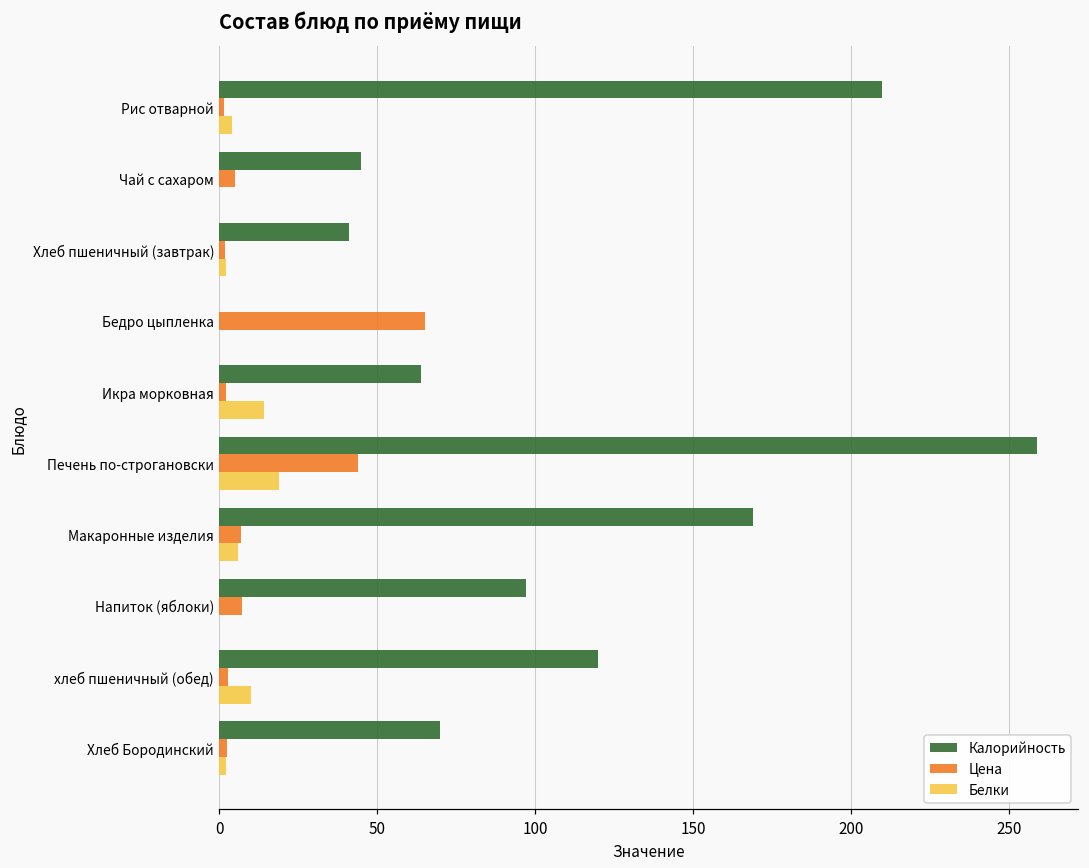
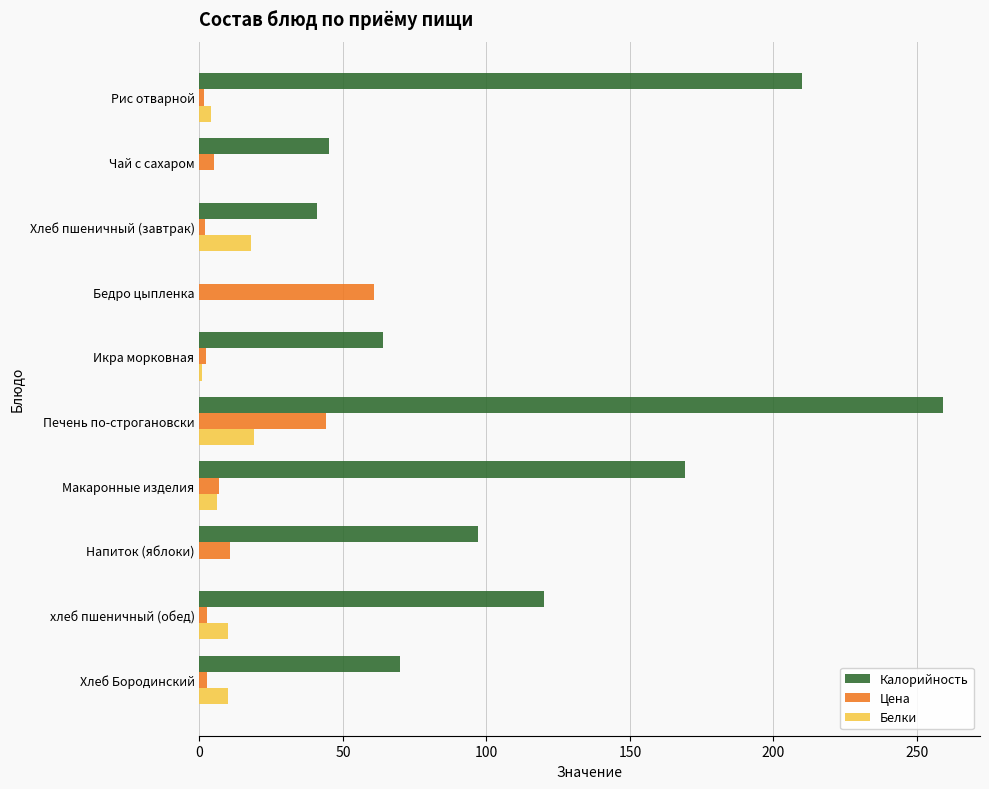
  {
    "Калорийность": {
      "Рис отварной": 210,
      "Чай с сахаром": 45,
      "Хлеб пшеничный (завтрак)": 41,
      "Бедро цыпленка": 0,
      "Икра морковная": 64,
      "Печень по-строгановски": 259,
      "Макаронные изделия": 169,
      "Напиток (яблоки)": 97,
      "хлеб пшеничный (обед)": 120,
      "Хлеб Бородинский": 70
    },
    "Цена": {
      "Рис отварной": 1,
      "Чай с сахаром": 5,
      "Хлеб пшеничный (завтрак)": 2,
-     "Бедро цыпленка": 65,
+     "Бедро цыпленка": 61,
      "Икра морковная": 2,
      "Печень по-строгановски": 44,
      "Макаронные изделия": 7,
-     "Напиток (яблоки)": 7,
+     "Напиток (яблоки)": 11,
      "хлеб пшеничный (обед)": 3,
      "Хлеб Бородинский": 3
    },
    "Белки": {
      "Рис отварной": 4,
      "Чай с сахаром": 0,
-     "Хлеб пшеничный (завтрак)": 2,
+     "Хлеб пшеничный (завтрак)": 18,
      "Бедро цыпленка": 0,
-     "Икра морковная": 14,
+     "Икра морковная": 1,
      "Печень по-строгановски": 19,
      "Макаронные изделия": 6,
      "Напиток (яблоки)": 0,
      "хлеб пшеничный (обед)": 10,
-     "Хлеб Бородинский": 2
+     "Хлеб Бородинский": 10
    }
  }
